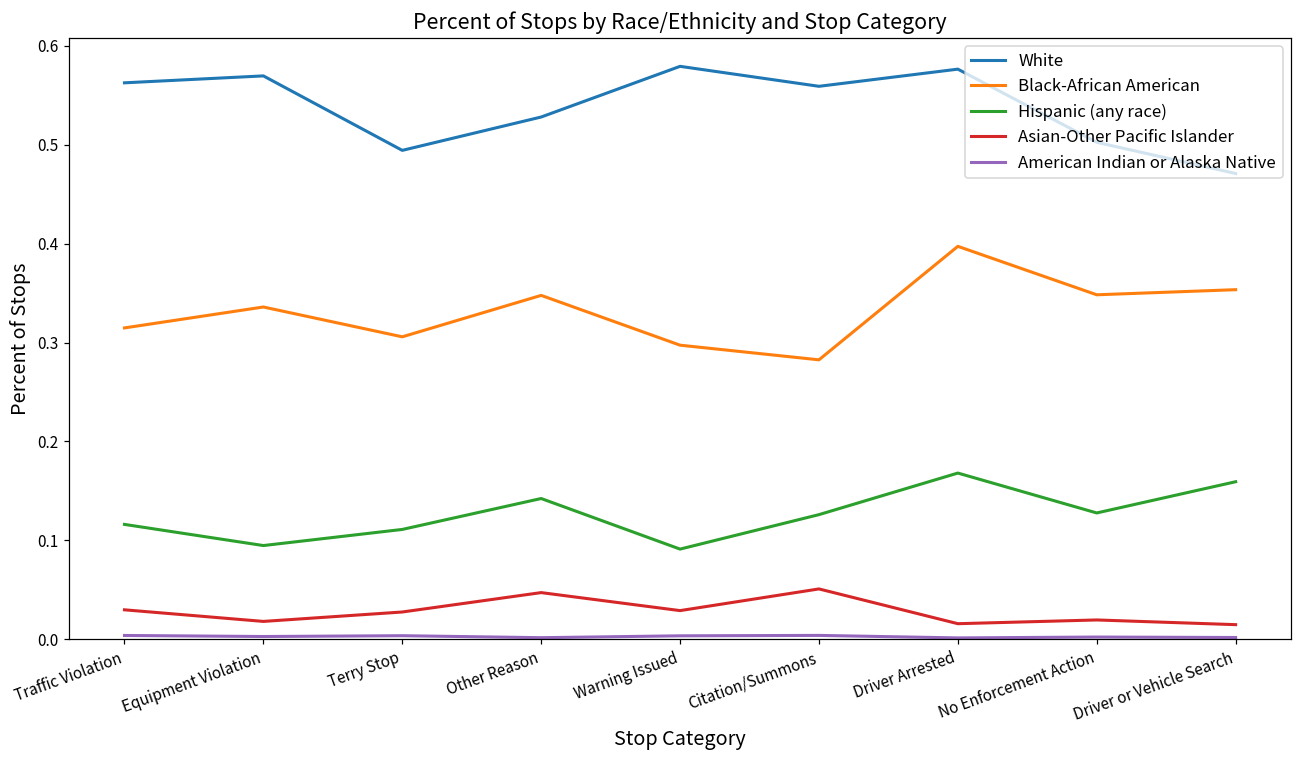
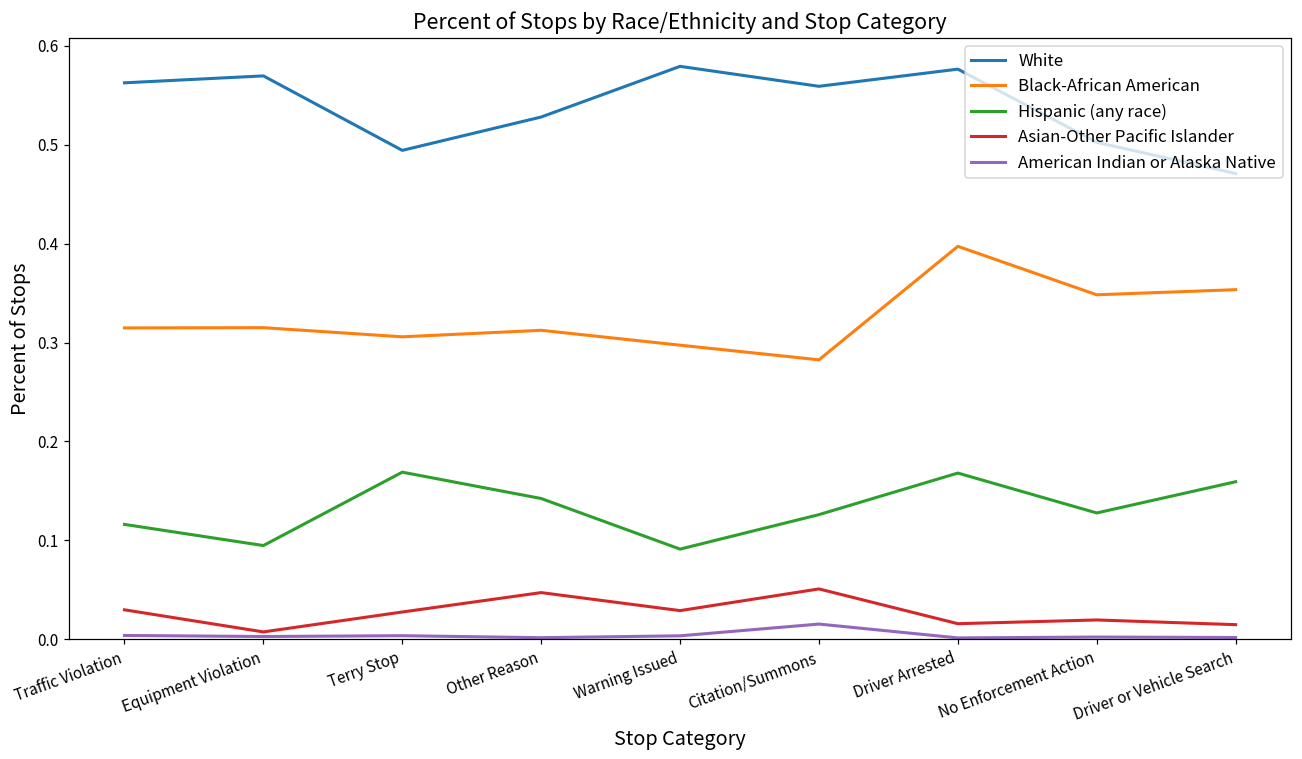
  {
    "White": {
      "Traffic Violation": 0.56,
      "Equipment Violation": 0.57,
      "Terry Stop": 0.49,
      "Other Reason": 0.53,
      "Warning Issued": 0.58,
      "Citation/Summons": 0.56,
      "Driver Arrested": 0.58
    },
    "Black-African American": {
      "Traffic Violation": 0.31,
-     "Equipment Violation": 0.34,
+     "Equipment Violation": 0.32,
      "Terry Stop": 0.31,
-     "Other Reason": 0.35,
+     "Other Reason": 0.31,
      "Warning Issued": 0.30,
      "Citation/Summons": 0.28,
      "Driver Arrested": 0.40,
      "No Enforcement Action": 0.35,
      "Driver or Vehicle Search": 0.35
    },
    "Hispanic (any race)": {
      "Traffic Violation": 0.12,
      "Equipment Violation": 0.09,
-     "Terry Stop": 0.11,
+     "Terry Stop": 0.17,
      "Other Reason": 0.14,
      "Warning Issued": 0.09,
      "Citation/Summons": 0.13,
      "Driver Arrested": 0.17,
      "No Enforcement Action": 0.13,
      "Driver or Vehicle Search": 0.16
    },
    "Asian-Other Pacific Islander": {
      "Traffic Violation": 0.03,
-     "Equipment Violation": 0.02,
+     "Equipment Violation": 0.01,
      "Terry Stop": 0.03,
      "Other Reason": 0.05,
      "Warning Issued": 0.03,
      "Citation/Summons": 0.05,
      "Driver Arrested": 0.02,
      "No Enforcement Action": 0.02,
      "Driver or Vehicle Search": 0.01
    },
    "American Indian or Alaska Native": {
      "Traffic Violation": 0.00,
      "Equipment Violation": 0.00,
      "Terry Stop": 0.00,
      "Other Reason": 0.00,
      "Warning Issued": 0.00,
-     "Citation/Summons": 0.00,
+     "Citation/Summons": 0.02,
      "Driver Arrested": 0.00,
      "No Enforcement Action": 0.00,
      "Driver or Vehicle Search": 0.00
    }
  }
